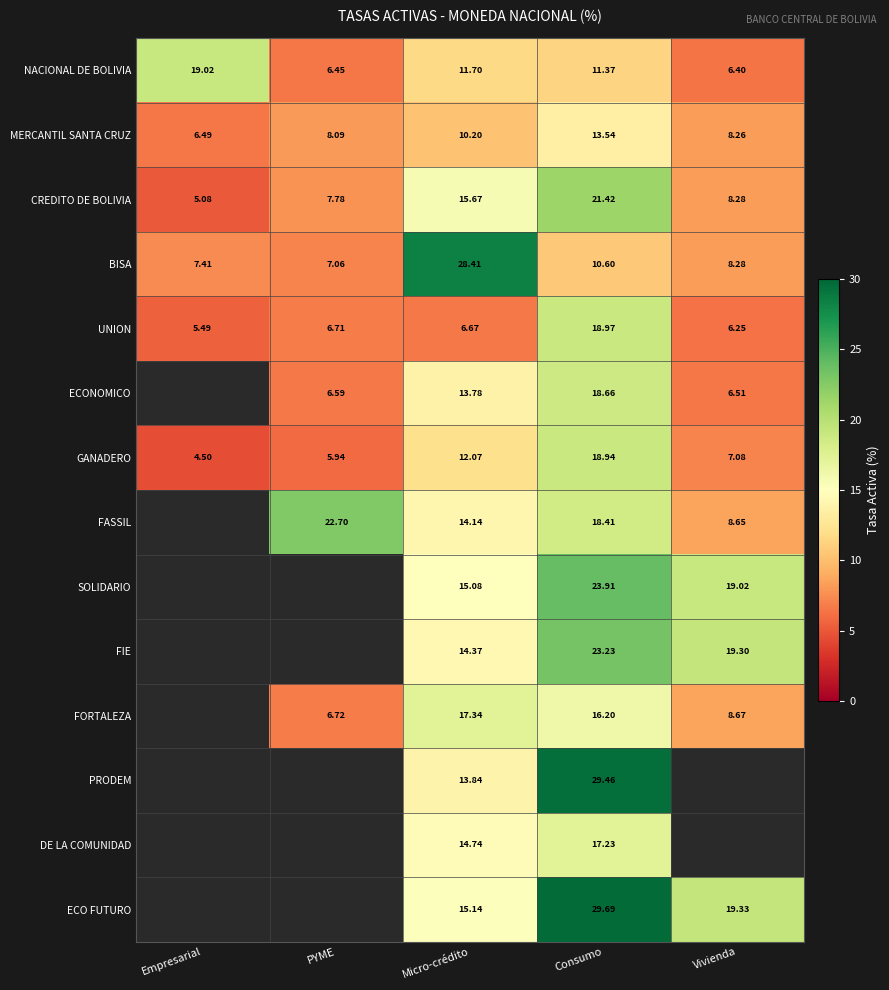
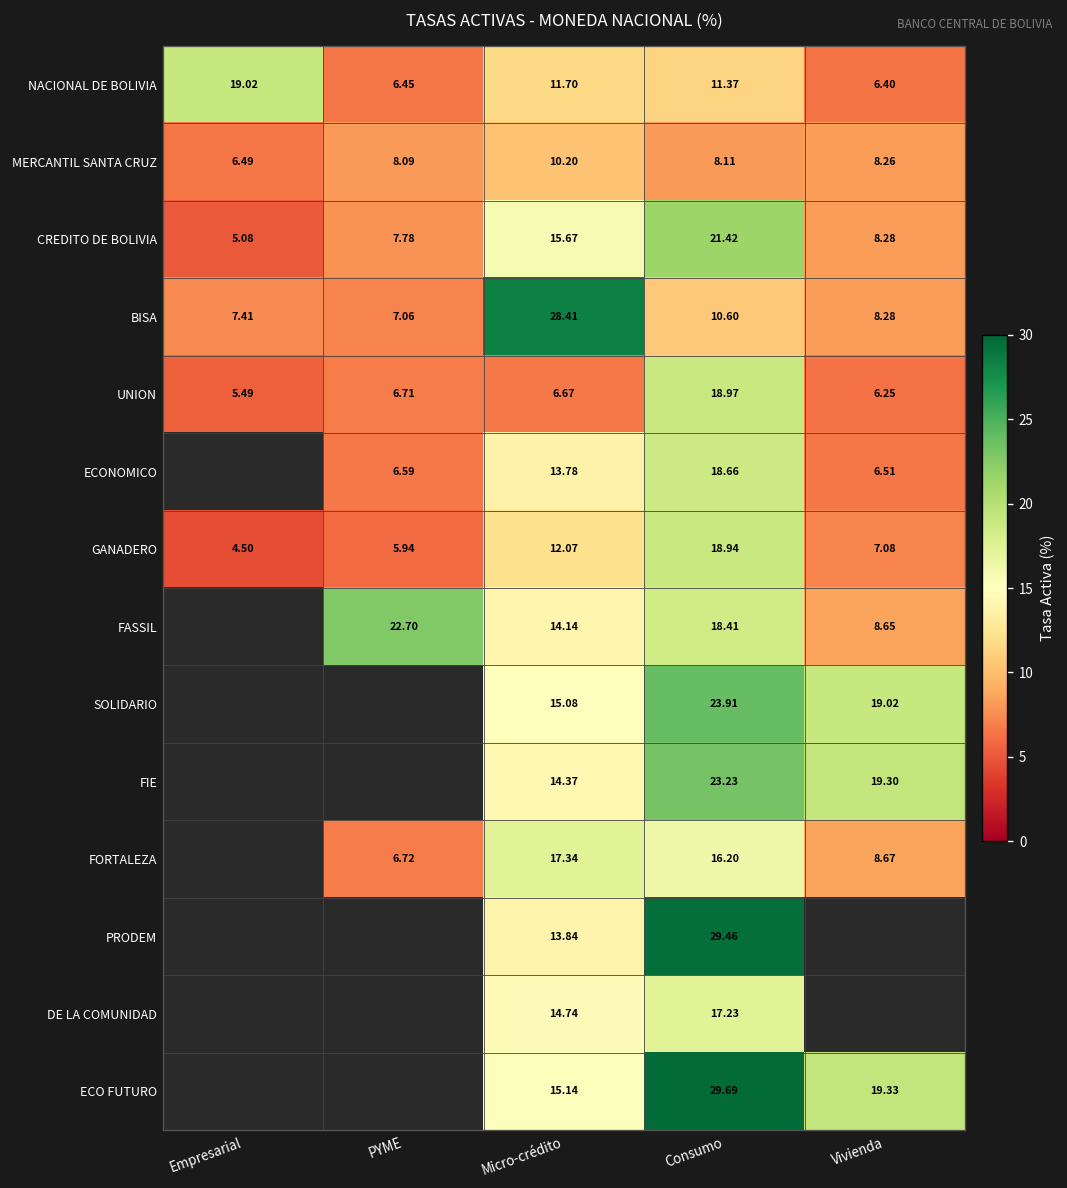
  {
    "NACIONAL DE BOLIVIA": {
      "Empresarial": 19.02,
      "PYME": 6.45,
      "Micro-crédito": 11.70,
      "Consumo": 11.37,
      "Vivienda": 6.40
    },
    "MERCANTIL SANTA CRUZ": {
      "Empresarial": 6.49,
      "PYME": 8.09,
      "Micro-crédito": 10.20,
-     "Consumo": 13.54,
+     "Consumo": 8.11,
      "Vivienda": 8.26
    },
    "CREDITO DE BOLIVIA": {
      "Empresarial": 5.08,
      "PYME": 7.78,
      "Micro-crédito": 15.67,
      "Consumo": 21.42,
      "Vivienda": 8.28
    },
    "BISA": {
      "Empresarial": 7.41,
      "PYME": 7.06,
      "Micro-crédito": 28.41,
      "Consumo": 10.60,
      "Vivienda": 8.28
    },
    "UNION": {
      "Empresarial": 5.49,
      "PYME": 6.71,
      "Micro-crédito": 6.67,
      "Consumo": 18.97,
      "Vivienda": 6.25
    },
    "ECONOMICO": {
      "PYME": 6.59,
      "Micro-crédito": 13.78,
      "Consumo": 18.66,
      "Vivienda": 6.51
    },
    "GANADERO": {
      "Empresarial": 4.50,
      "PYME": 5.94,
      "Micro-crédito": 12.07,
      "Consumo": 18.94,
      "Vivienda": 7.08
    },
    "FASSIL": {
      "PYME": 22.70,
      "Micro-crédito": 14.14,
      "Consumo": 18.41,
      "Vivienda": 8.65
    },
    "SOLIDARIO": {
      "Micro-crédito": 15.08,
      "Consumo": 23.91,
      "Vivienda": 19.02
    },
    "FIE": {
      "Micro-crédito": 14.37,
      "Consumo": 23.23,
      "Vivienda": 19.30
    },
    "FORTALEZA": {
      "PYME": 6.72,
      "Micro-crédito": 17.34,
      "Consumo": 16.20,
      "Vivienda": 8.67
    },
    "PRODEM": {
      "Micro-crédito": 13.84,
      "Consumo": 29.46
    },
    "DE LA COMUNIDAD": {
      "Micro-crédito": 14.74,
      "Consumo": 17.23
    },
    "ECO FUTURO": {
      "Micro-crédito": 15.14,
      "Consumo": 29.69,
      "Vivienda": 19.33
    }
  }
